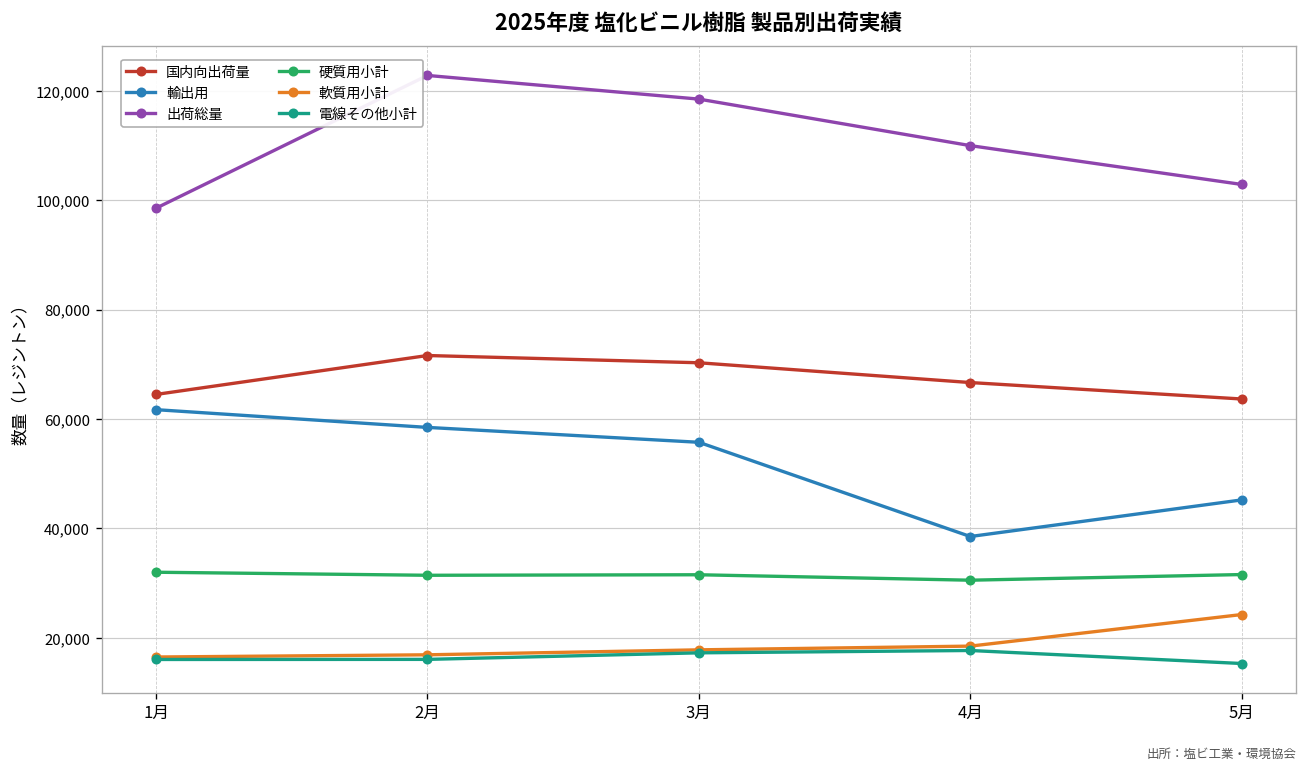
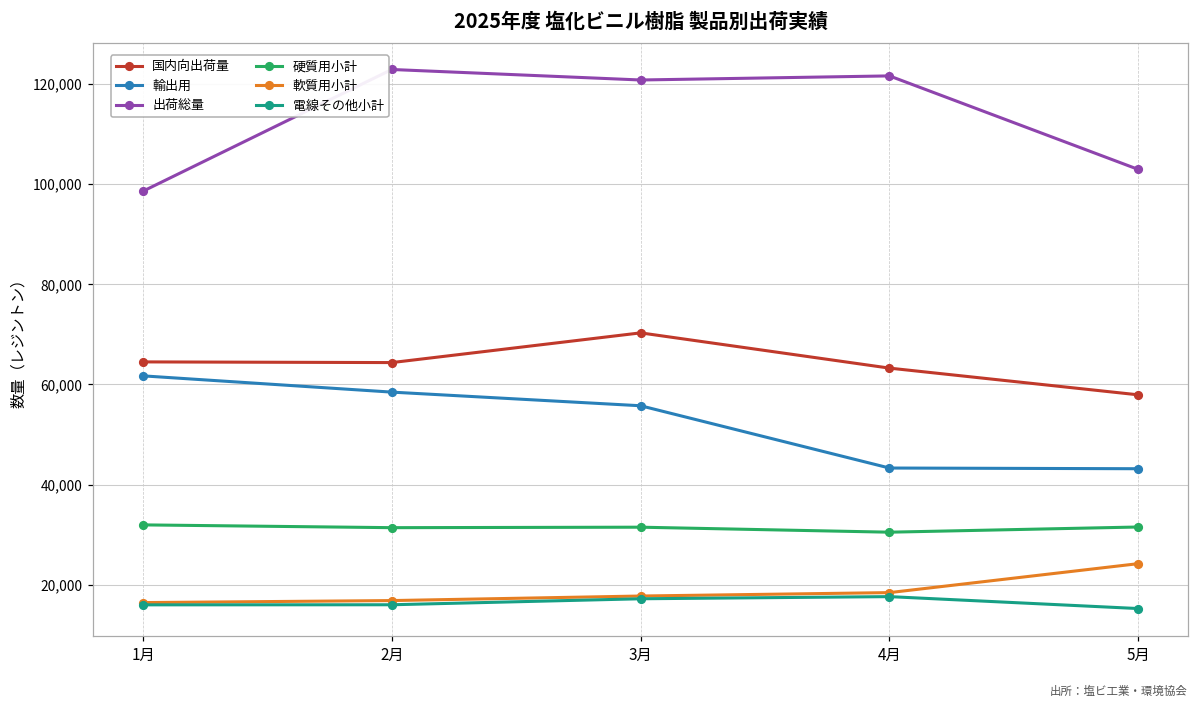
  {
    "国内向出荷量": {
      "1月": "64,000",
-     "2月": "72,000",
+     "2月": "64,000",
      "3月": "70,000",
-     "4月": "67,000",
-     "5月": "64,000"
+     "4月": "63,000",
+     "5月": "58,000"
    },
    "輸出用": {
      "1月": "62,000",
      "2月": "58,000",
      "3月": "56,000",
-     "4月": "39,000",
-     "5月": "45,000"
+     "4月": "43,000",
+     "5月": "43,000"
    },
    "出荷総量": {
      "1月": "99,000",
      "2月": "123,000",
-     "3月": "118,000",
-     "4月": "110,000",
+     "3月": "121,000",
+     "4月": "122,000",
      "5月": "103,000"
    },
    "軟質用小計": {
      "2月": "17,000",
      "4月": "18,000",
      "5月": "24,000"
    }
  }
